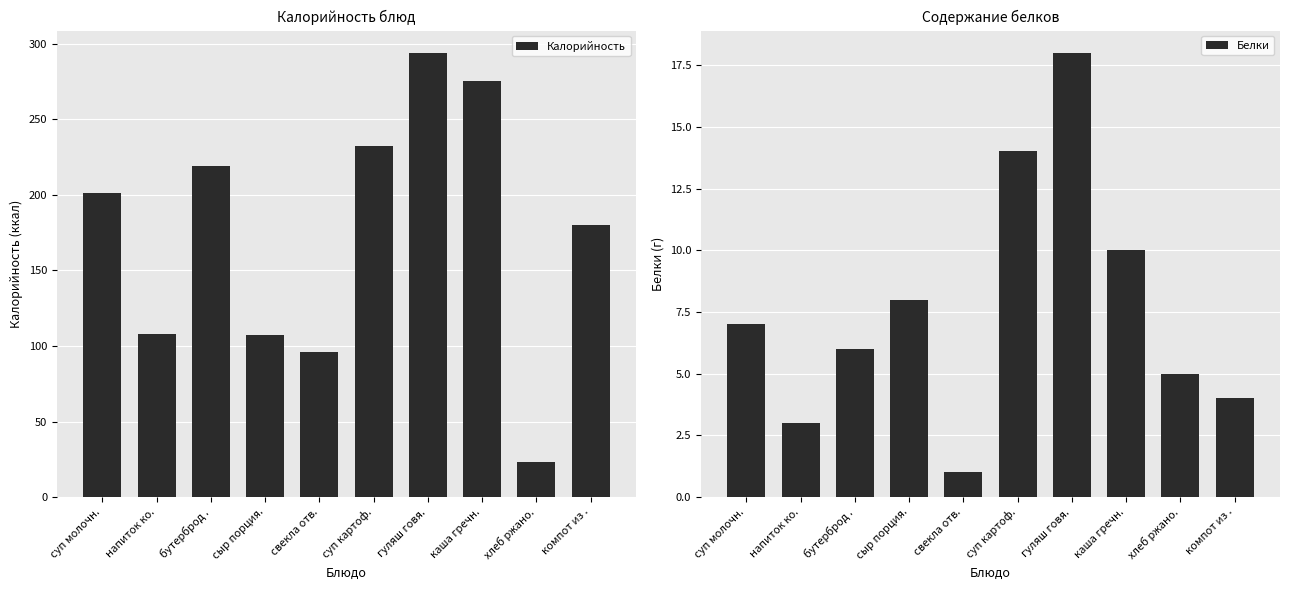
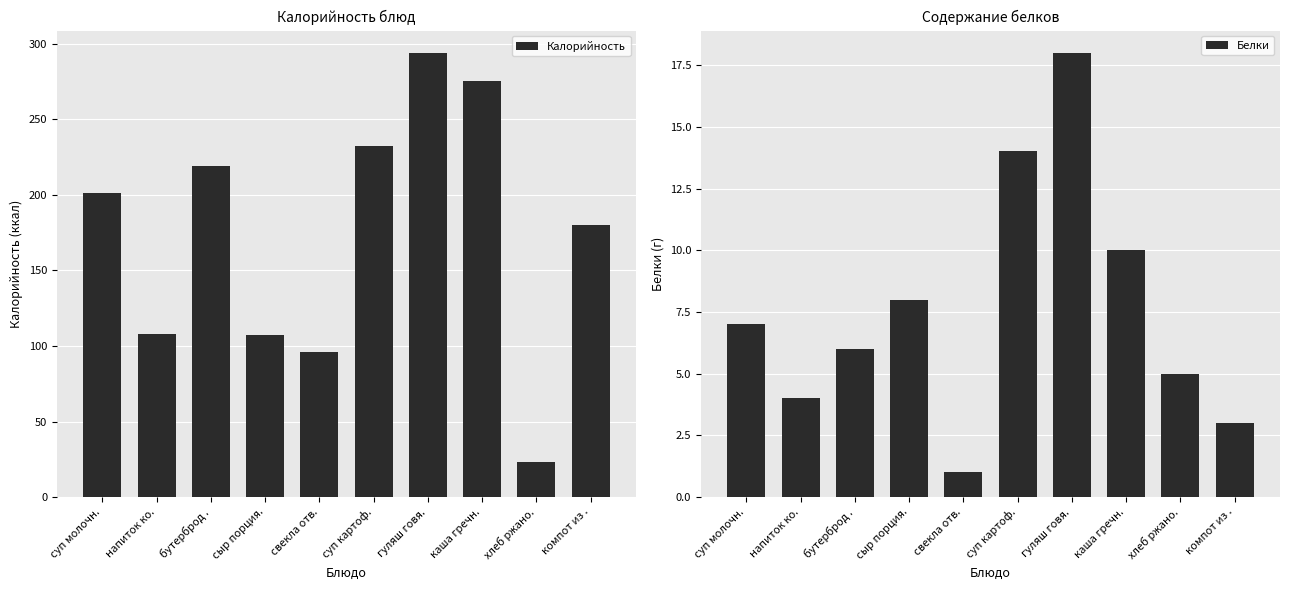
  {
    "Калорийность блюд": {
      "суп молочн.": 201,
      "напиток ко.": 108,
      "бутерброд .": 219,
      "сыр порция.": 107,
      "свекла отв.": 96,
      "суп картоф.": 232,
      "гуляш говя.": 294,
      "каша гречн.": 275,
      "хлеб ржано.": 23,
      "компот из .": 180
    },
    "Содержание белков": {
      "суп молочн.": 7,
-     "напиток ко.": 3,
+     "напиток ко.": 4,
      "бутерброд .": 6,
      "сыр порция.": 8,
      "свекла отв.": 1,
      "суп картоф.": 14,
      "гуляш говя.": 18,
      "каша гречн.": 10,
      "хлеб ржано.": 5,
-     "компот из .": 4
+     "компот из .": 3
    }
  }
